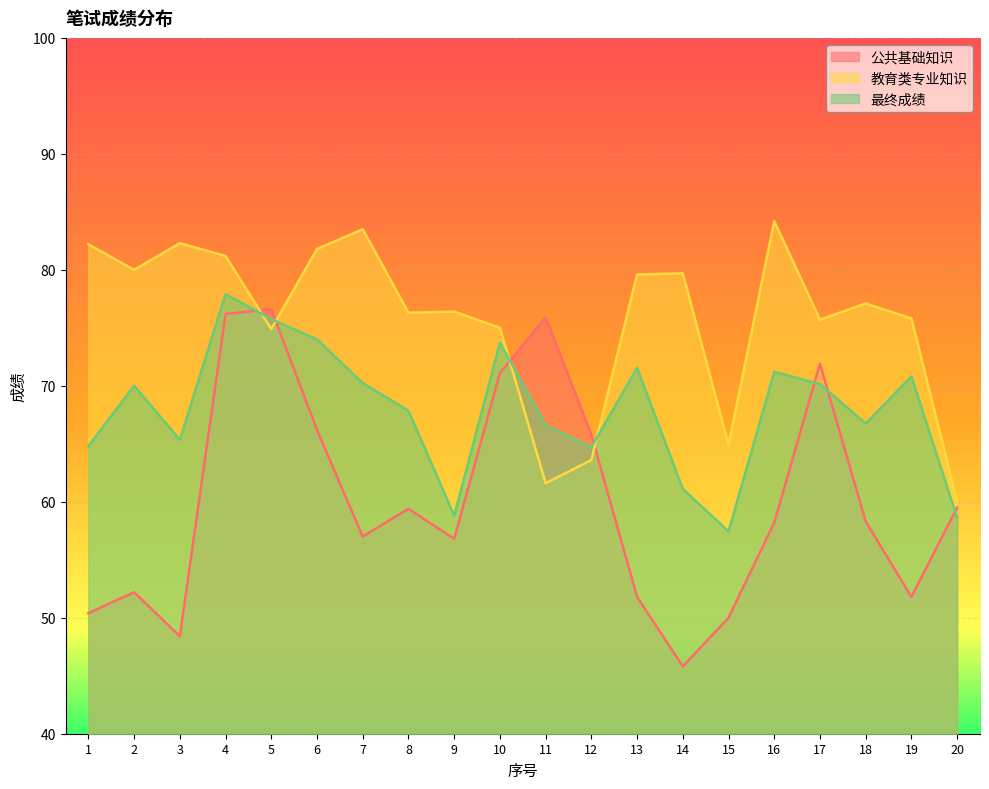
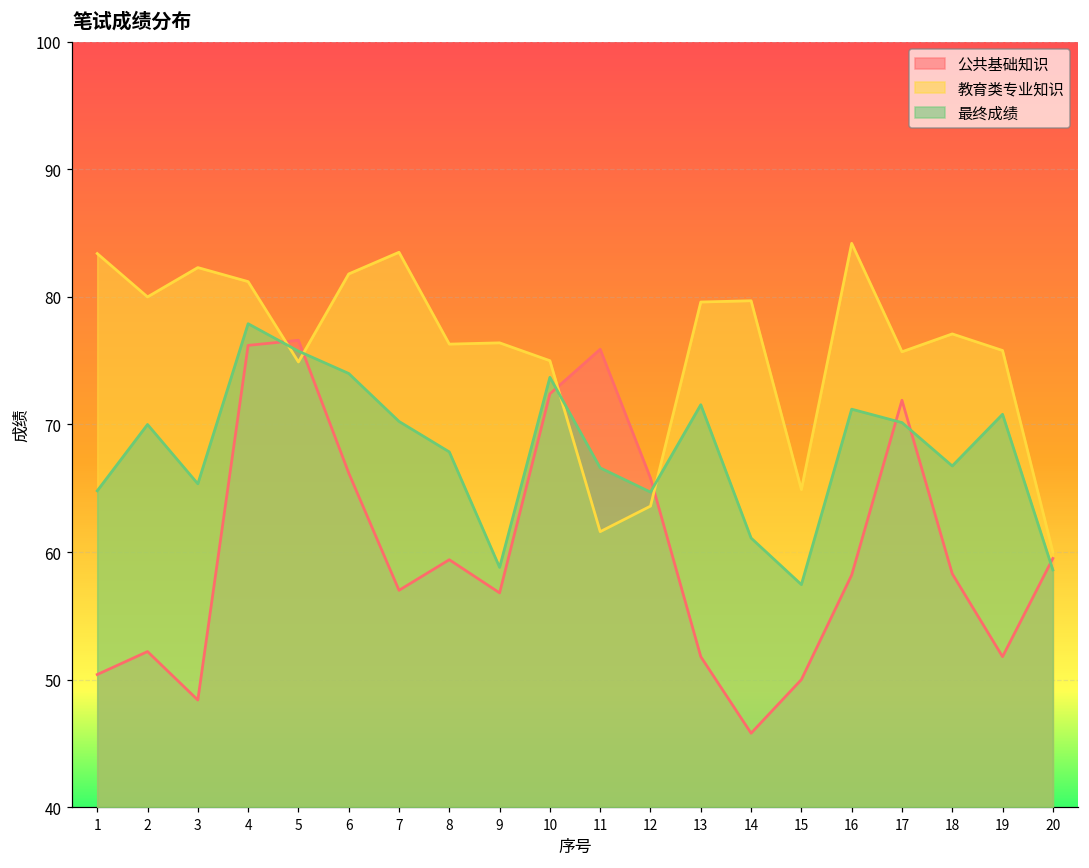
  {
    "公共基础知识": {
      "1": 50.4,
      "2": 52.2,
      "3": 48.4,
      "4": 76.2,
      "5": 76.6,
      "6": 66.2,
      "7": 57.0,
      "8": 59.4,
      "9": 56.8,
-     "10": 71.1,
+     "10": 72.4,
      "11": 75.9,
      "12": 65.8,
      "13": 51.8,
      "14": 45.8,
      "15": 50.0,
      "16": 58.2,
      "17": 71.9,
      "18": 58.3,
      "19": 51.8,
      "20": 59.5
    },
    "教育类专业知识": {
-     "1": 82.2,
+     "1": 83.4,
      "2": 80.0,
      "3": 82.3,
      "4": 81.2,
      "5": 74.9,
      "6": 81.8,
      "7": 83.5,
      "8": 76.3,
      "9": 76.4,
      "10": 75.0,
      "11": 61.6,
      "12": 63.6,
      "13": 79.6,
      "14": 79.7,
      "15": 64.9,
      "16": 84.2,
      "17": 75.7,
      "18": 77.1,
      "19": 75.8,
      "20": 60.0
    },
    "最终成绩": {
      "1": 64.8,
      "2": 70.0,
      "3": 65.4,
      "4": 77.9,
      "5": 75.8,
      "6": 74.0,
      "7": 70.2,
      "8": 67.9,
      "9": 58.8,
      "10": 73.7,
      "11": 66.6,
      "12": 64.7,
      "13": 71.6,
      "14": 61.1,
      "15": 57.5,
      "16": 71.2,
      "17": 70.2,
      "18": 66.8,
      "19": 70.8,
      "20": 58.6
    }
  }
